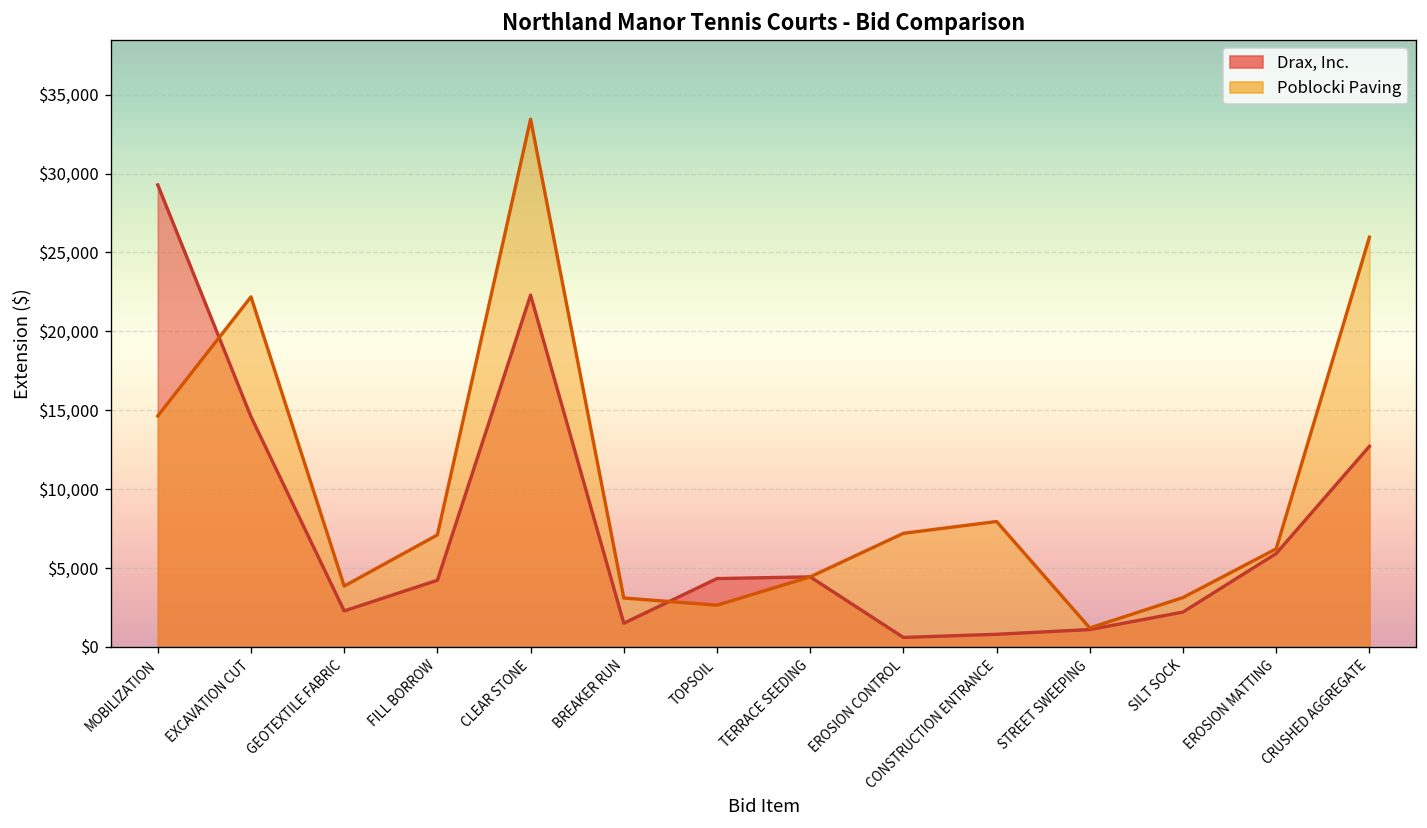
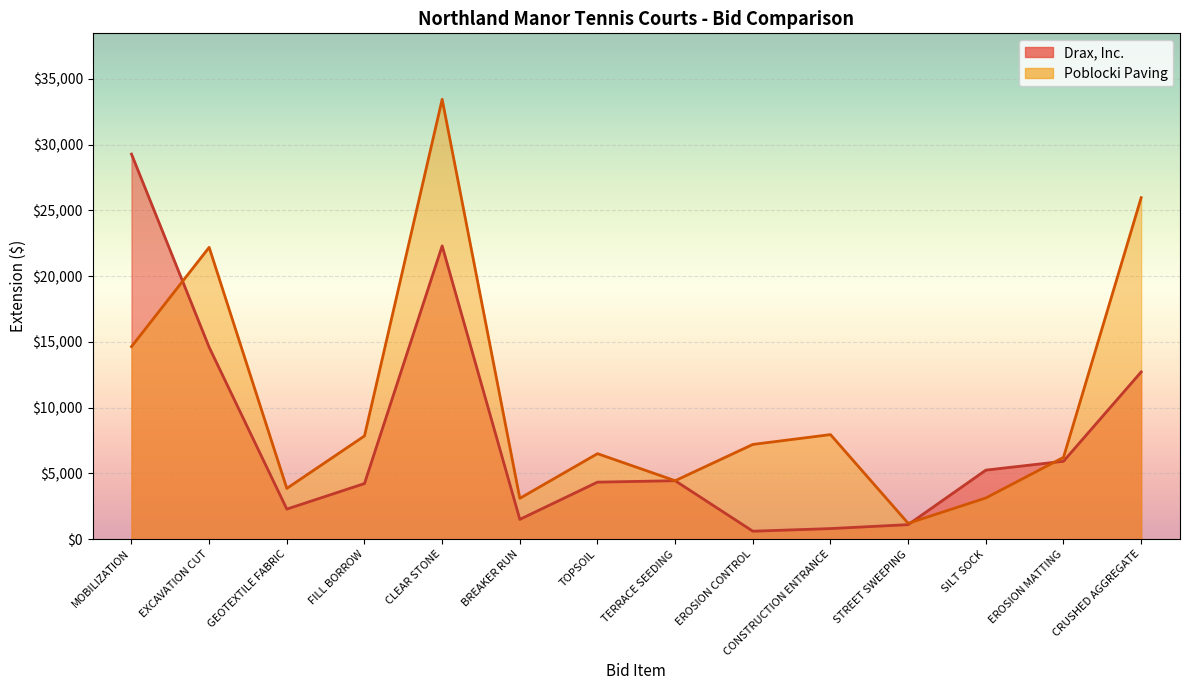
  {
    "Drax, Inc.": {
      "MOBILIZATION": "$29,300",
      "EXCAVATION CUT": "$14,600",
      "GEOTEXTILE FABRIC": "$2,300",
      "FILL BORROW": "$4,200",
      "CLEAR STONE": "$22,300",
      "BREAKER RUN": "$1,500",
      "TOPSOIL": "$4,300",
      "EROSION CONTROL": "$600",
      "CONSTRUCTION ENTRANCE": "$800",
-     "SILT SOCK": "$2,200",
+     "SILT SOCK": "$5,200",
      "EROSION MATTING": "$5,900",
      "CRUSHED AGGREGATE": "$12,700"
    },
    "Poblocki Paving": {
      "MOBILIZATION": "$14,600",
      "EXCAVATION CUT": "$22,200",
      "GEOTEXTILE FABRIC": "$3,900",
-     "FILL BORROW": "$7,100",
+     "FILL BORROW": "$7,800",
      "CLEAR STONE": "$33,500",
      "BREAKER RUN": "$3,100",
-     "TOPSOIL": "$2,600",
+     "TOPSOIL": "$6,500",
      "EROSION CONTROL": "$7,200",
      "CONSTRUCTION ENTRANCE": "$7,900",
      "SILT SOCK": "$3,100",
      "EROSION MATTING": "$6,200",
      "CRUSHED AGGREGATE": "$26,000"
    }
  }
